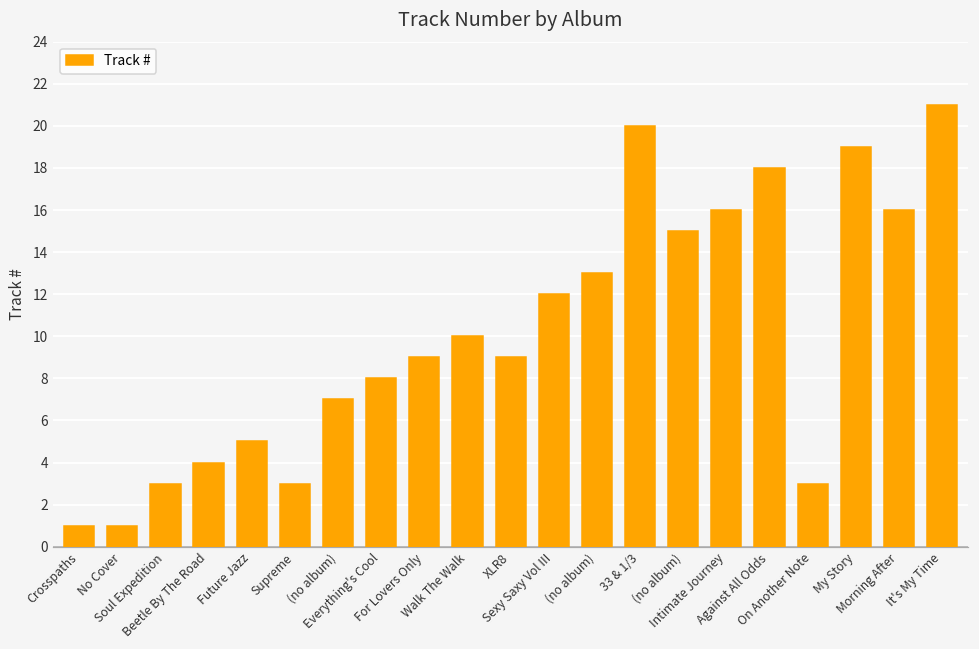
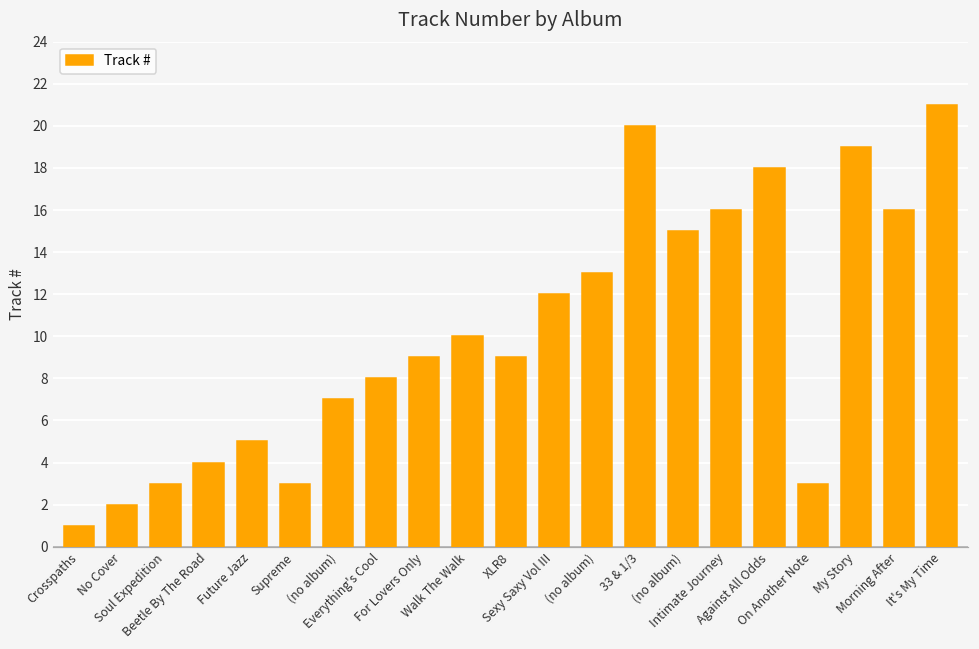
  {
    "Crosspaths": 1,
-   "No Cover": 1,
+   "No Cover": 2,
    "Soul Expedition": 3,
    "Beetle By The Road": 4,
    "Future Jazz": 5,
    "Supreme": 3,
    "Everything's Cool": 8,
    "For Lovers Only": 9,
    "Walk The Walk": 10,
    "XLR8": 9,
    "Sexy Saxy Vol III": 12,
    "33 & 1/3": 20,
    "Intimate Journey": 16,
    "Against All Odds": 18,
    "On Another Note": 3,
    "My Story": 19,
    "Morning After": 16,
    "It's My Time": 21
  }
